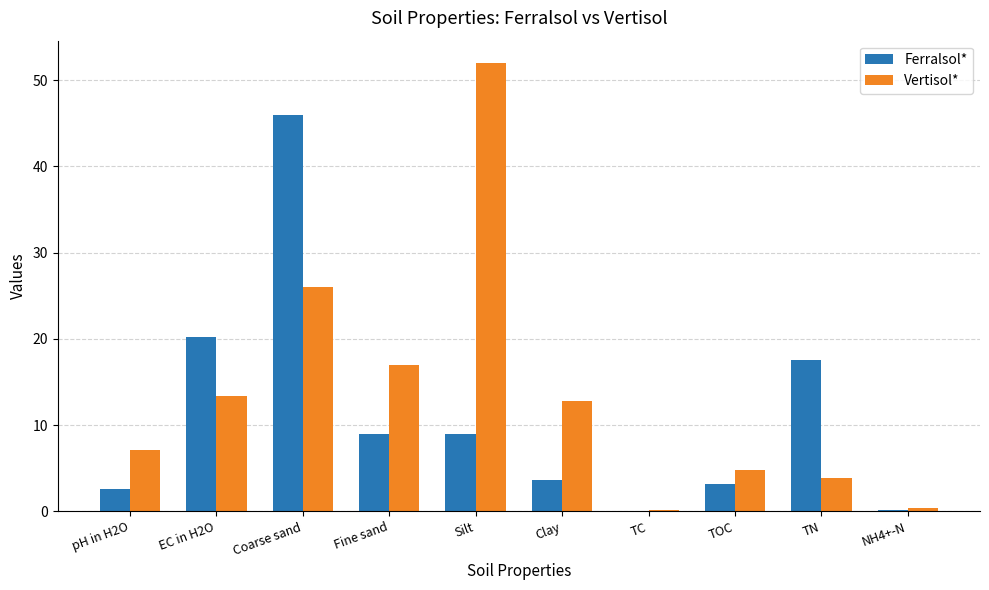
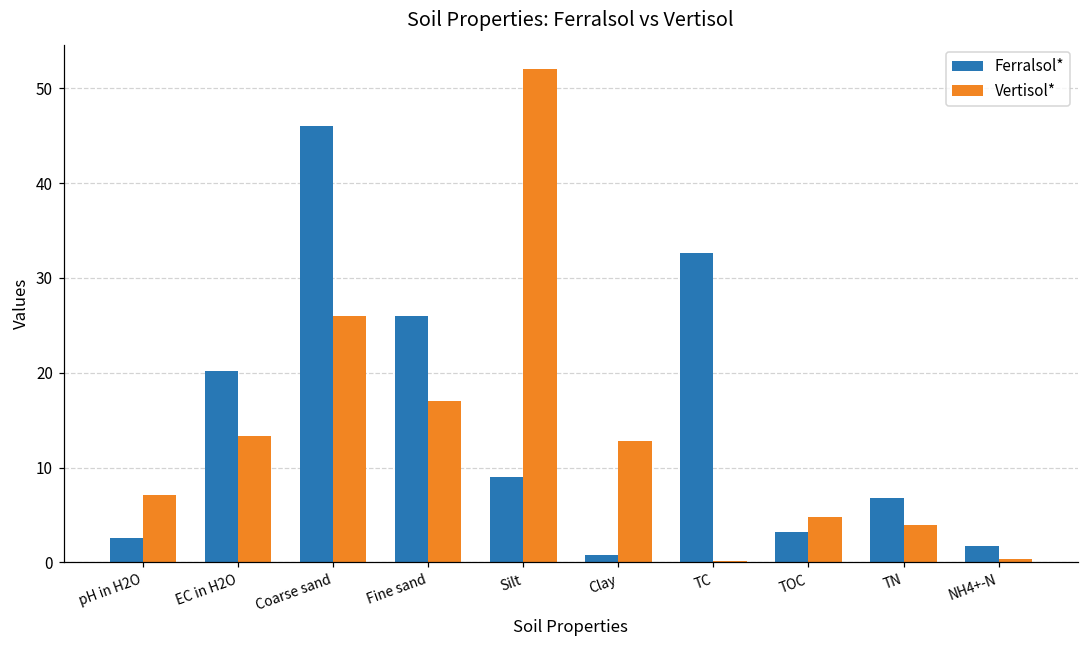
  {
    "Ferralsol*": {
      "pH in H2O": 3,
      "EC in H2O": 20,
      "Coarse sand": 46,
-     "Fine sand": 9,
+     "Fine sand": 26,
      "Silt": 9,
-     "Clay": 4,
-     "TC": 0,
+     "Clay": 1,
+     "TC": 33,
      "TOC": 3,
-     "TN": 18,
-     "NH4+-N": 0
+     "TN": 7,
+     "NH4+-N": 2
    },
    "Vertisol*": {
      "pH in H2O": 7,
      "EC in H2O": 13,
      "Coarse sand": 26,
      "Fine sand": 17,
      "Silt": 52,
      "Clay": 13,
      "TOC": 5,
      "TN": 4,
      "NH4+-N": 0
    }
  }
